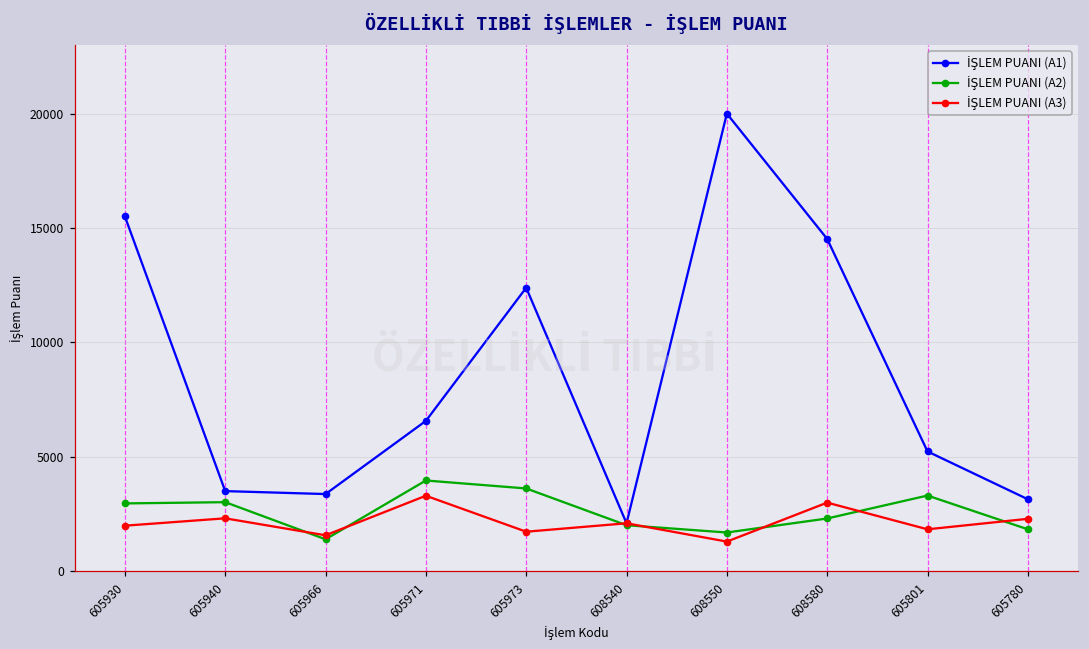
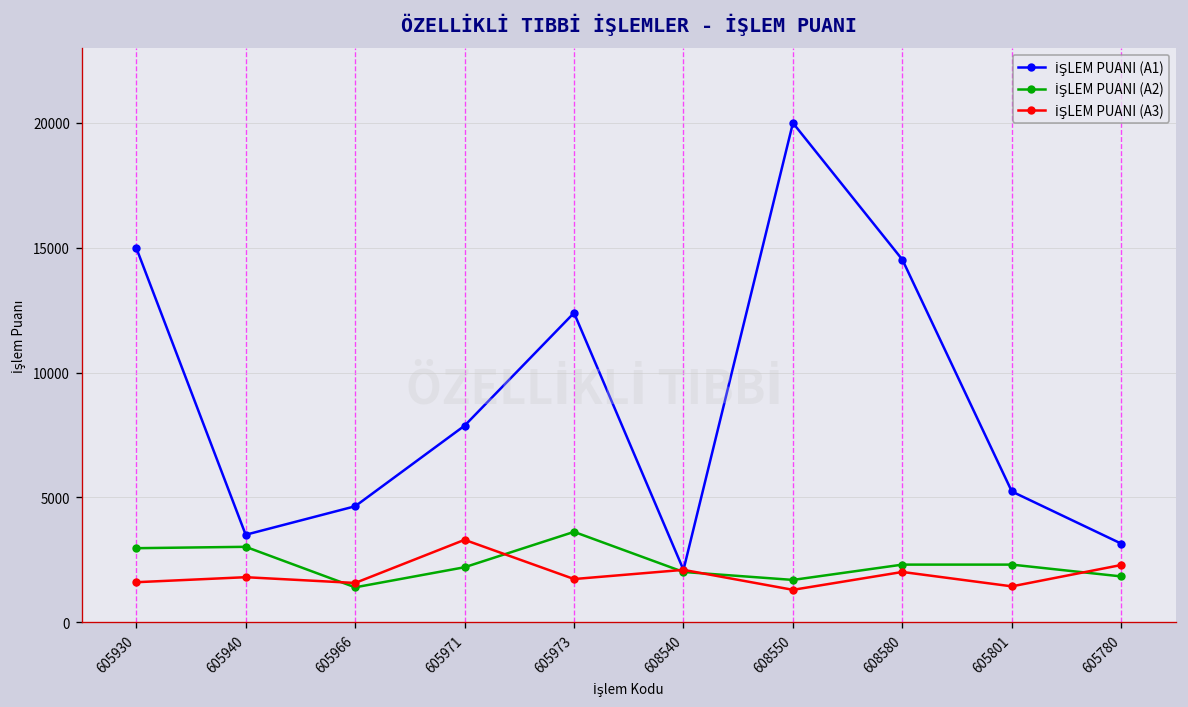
  {
    "İŞLEM PUANI (A1)": {
-     "605930": 15500,
+     "605930": 15000,
      "605940": 3500,
-     "605966": 3400,
-     "605971": 6600,
+     "605966": 4600,
+     "605971": 7900,
      "605973": 12400,
      "608550": 20000,
      "608580": 14500,
      "605801": 5200,
      "605780": 3200
    },
    "İŞLEM PUANI (A2)": {
      "605930": 3000,
      "605940": 3000,
      "605966": 1400,
-     "605971": 4000,
+     "605971": 2200,
      "605973": 3600,
      "608550": 1700,
      "608580": 2300,
-     "605801": 3300,
+     "605801": 2300,
      "605780": 1800
    },
    "İŞLEM PUANI (A3)": {
-     "605930": 2000,
-     "605940": 2300,
+     "605930": 1600,
+     "605940": 1800,
      "605966": 1600,
      "605971": 3300,
      "605973": 1700,
      "608550": 1300,
-     "608580": 3000,
-     "605801": 1800,
+     "608580": 2000,
+     "605801": 1400,
      "605780": 2300
    }
  }
